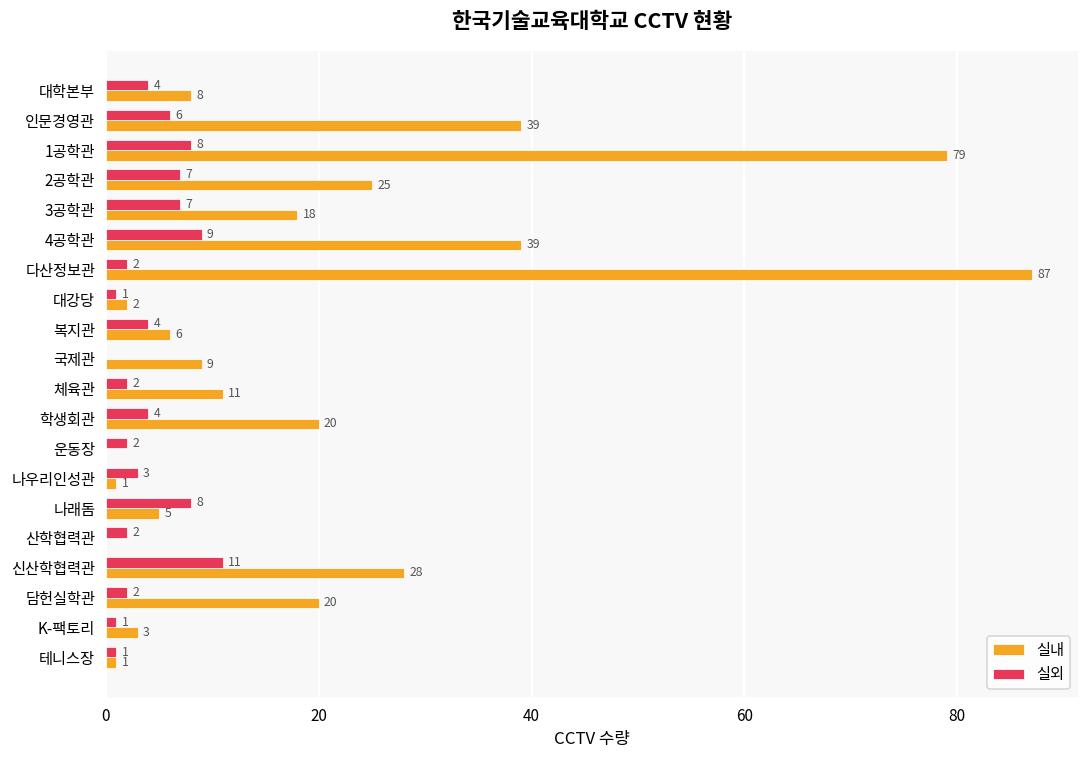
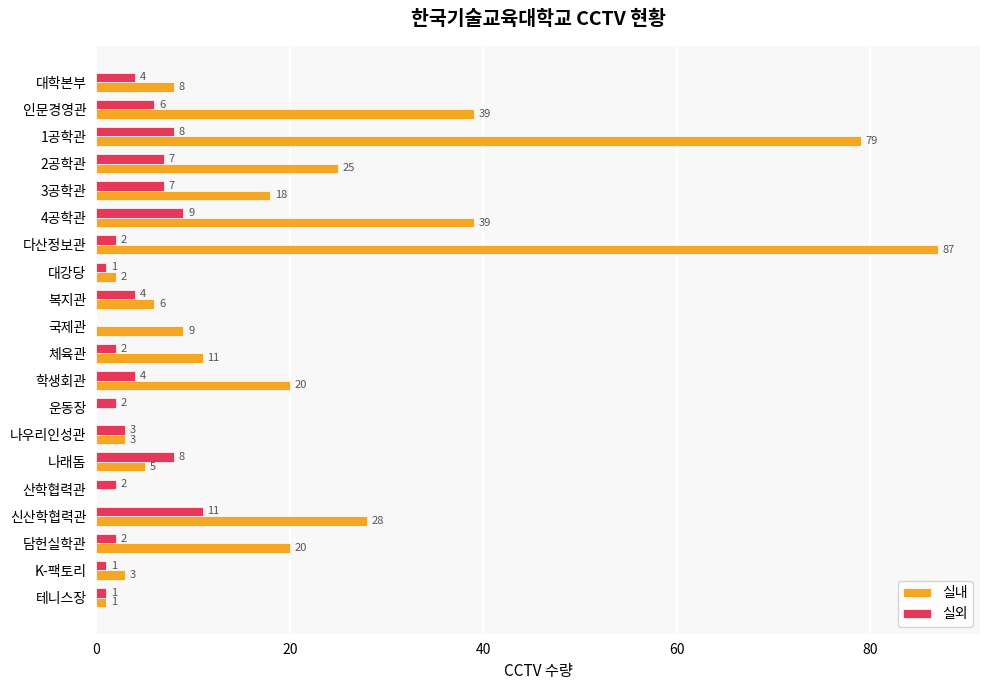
  {
    "실내": {
      "대학본부": 8,
      "인문경영관": 39,
      "1공학관": 79,
      "2공학관": 25,
      "3공학관": 18,
      "4공학관": 39,
      "다산정보관": 87,
      "대강당": 2,
      "복지관": 6,
      "국제관": 9,
      "체육관": 11,
      "학생회관": 20,
-     "나우리인성관": 1,
+     "나우리인성관": 3,
      "나래돔": 5,
      "신산학협력관": 28,
      "담헌실학관": 20,
      "K-팩토리": 3,
      "테니스장": 1
    },
    "실외": {
      "대학본부": 4,
      "인문경영관": 6,
      "1공학관": 8,
      "2공학관": 7,
      "3공학관": 7,
      "4공학관": 9,
      "다산정보관": 2,
      "대강당": 1,
      "복지관": 4,
      "체육관": 2,
      "학생회관": 4,
      "운동장": 2,
      "나우리인성관": 3,
      "나래돔": 8,
      "산학협력관": 2,
      "신산학협력관": 11,
      "담헌실학관": 2,
      "K-팩토리": 1,
      "테니스장": 1
    }
  }
